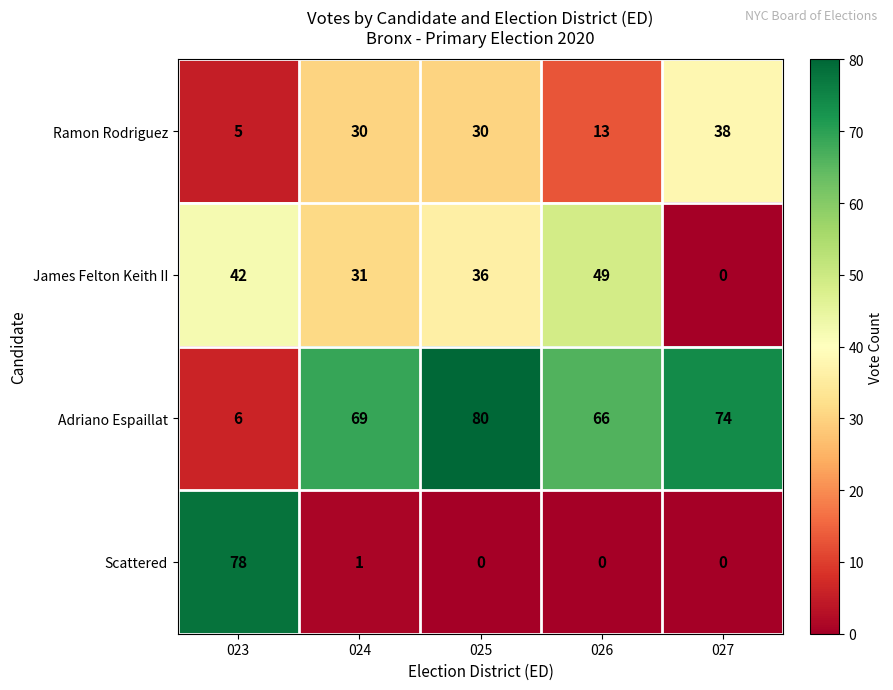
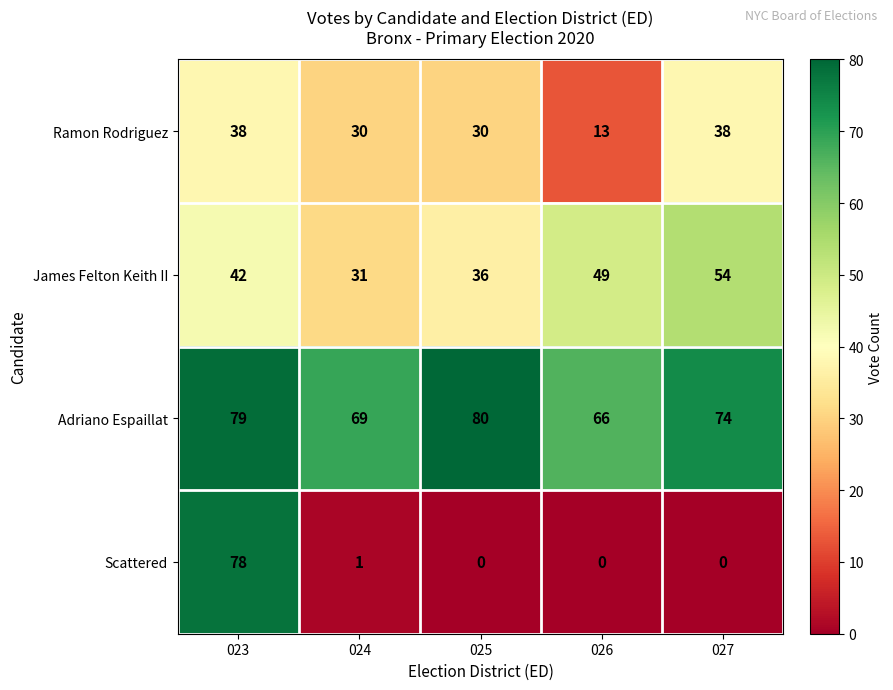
  {
    "Ramon Rodriguez": {
-     "023": 5,
+     "023": 38,
      "024": 30,
      "025": 30,
      "026": 13,
      "027": 38
    },
    "James Felton Keith II": {
      "023": 42,
      "024": 31,
      "025": 36,
      "026": 49,
-     "027": 0
+     "027": 54
    },
    "Adriano Espaillat": {
-     "023": 6,
+     "023": 79,
      "024": 69,
      "025": 80,
      "026": 66,
      "027": 74
    },
    "Scattered": {
      "023": 78,
      "024": 1,
      "025": 0,
      "026": 0,
      "027": 0
    }
  }
